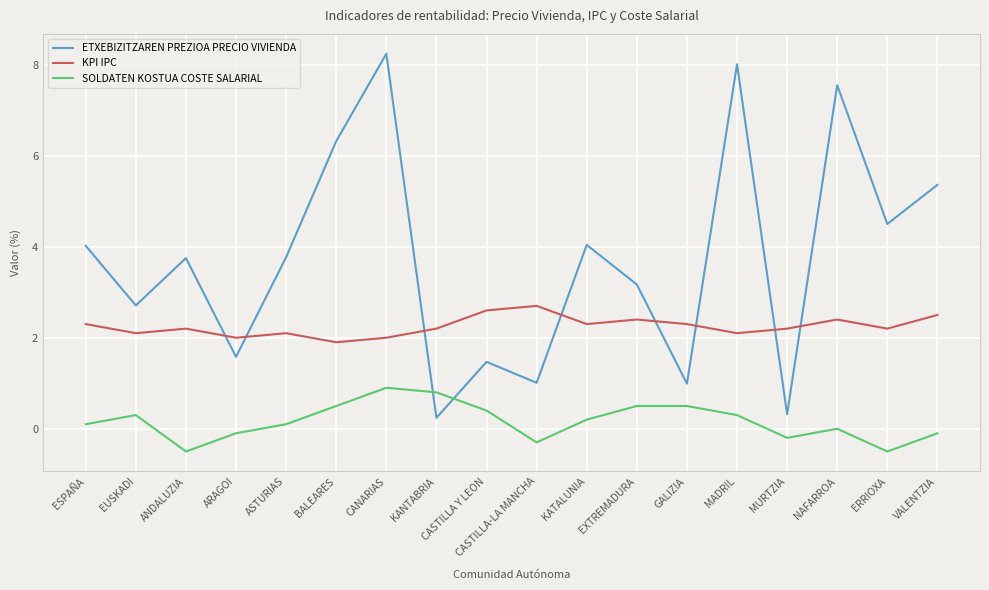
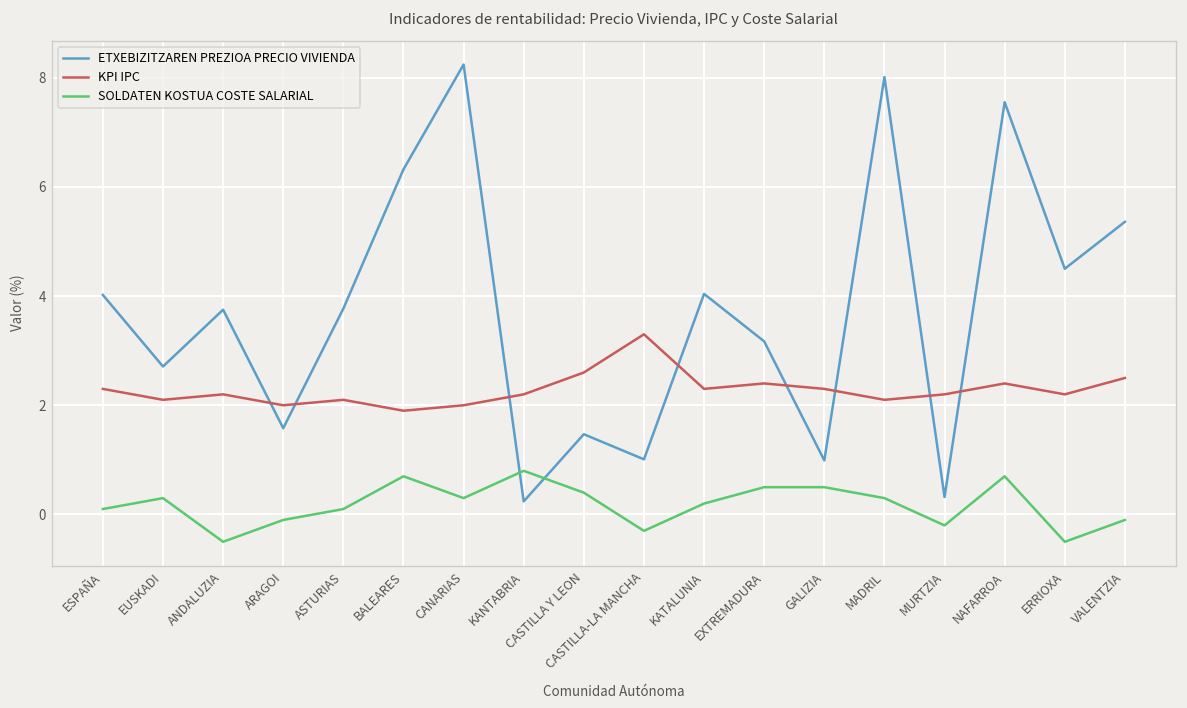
  {
    "ETXEBIZITZAREN PREZIOA PRECIO VIVIENDA": {
      "ESPAÑA": 4.0,
      "EUSKADI": 2.7,
      "ANDALUZIA": 3.8,
      "ARAGOI": 1.6,
      "ASTURIAS": 3.8,
      "BALEARES": 6.3,
      "CANARIAS": 8.2,
      "KANTABRIA": 0.2,
      "CASTILLA Y LEON": 1.5,
      "CASTILLA-LA MANCHA": 1.0,
      "KATALUNIA": 4.0,
      "EXTREMADURA": 3.2,
      "GALIZIA": 1.0,
      "MADRIL": 8.0,
      "MURTZIA": 0.3,
      "NAFARROA": 7.6,
      "ERRIOXA": 4.5,
      "VALENTZIA": 5.4
    },
    "KPI IPC": {
      "ESPAÑA": 2.3,
      "EUSKADI": 2.1,
      "ANDALUZIA": 2.2,
      "ARAGOI": 2.0,
      "ASTURIAS": 2.1,
      "BALEARES": 1.9,
      "CANARIAS": 2.0,
      "KANTABRIA": 2.2,
      "CASTILLA Y LEON": 2.6,
-     "CASTILLA-LA MANCHA": 2.7,
+     "CASTILLA-LA MANCHA": 3.3,
      "KATALUNIA": 2.3,
      "EXTREMADURA": 2.4,
      "GALIZIA": 2.3,
      "MADRIL": 2.1,
      "MURTZIA": 2.2,
      "NAFARROA": 2.4,
      "ERRIOXA": 2.2,
      "VALENTZIA": 2.5
    },
    "SOLDATEN KOSTUA COSTE SALARIAL": {
      "ESPAÑA": 0.1,
      "EUSKADI": 0.3,
      "ANDALUZIA": -0.5,
      "ARAGOI": -0.1,
      "ASTURIAS": 0.1,
-     "BALEARES": 0.5,
-     "CANARIAS": 0.9,
+     "BALEARES": 0.7,
+     "CANARIAS": 0.3,
      "KANTABRIA": 0.8,
      "CASTILLA Y LEON": 0.4,
      "CASTILLA-LA MANCHA": -0.3,
      "KATALUNIA": 0.2,
      "EXTREMADURA": 0.5,
      "GALIZIA": 0.5,
      "MADRIL": 0.3,
      "MURTZIA": -0.2,
-     "NAFARROA": 0.0,
+     "NAFARROA": 0.7,
      "ERRIOXA": -0.5,
      "VALENTZIA": -0.1
    }
  }
